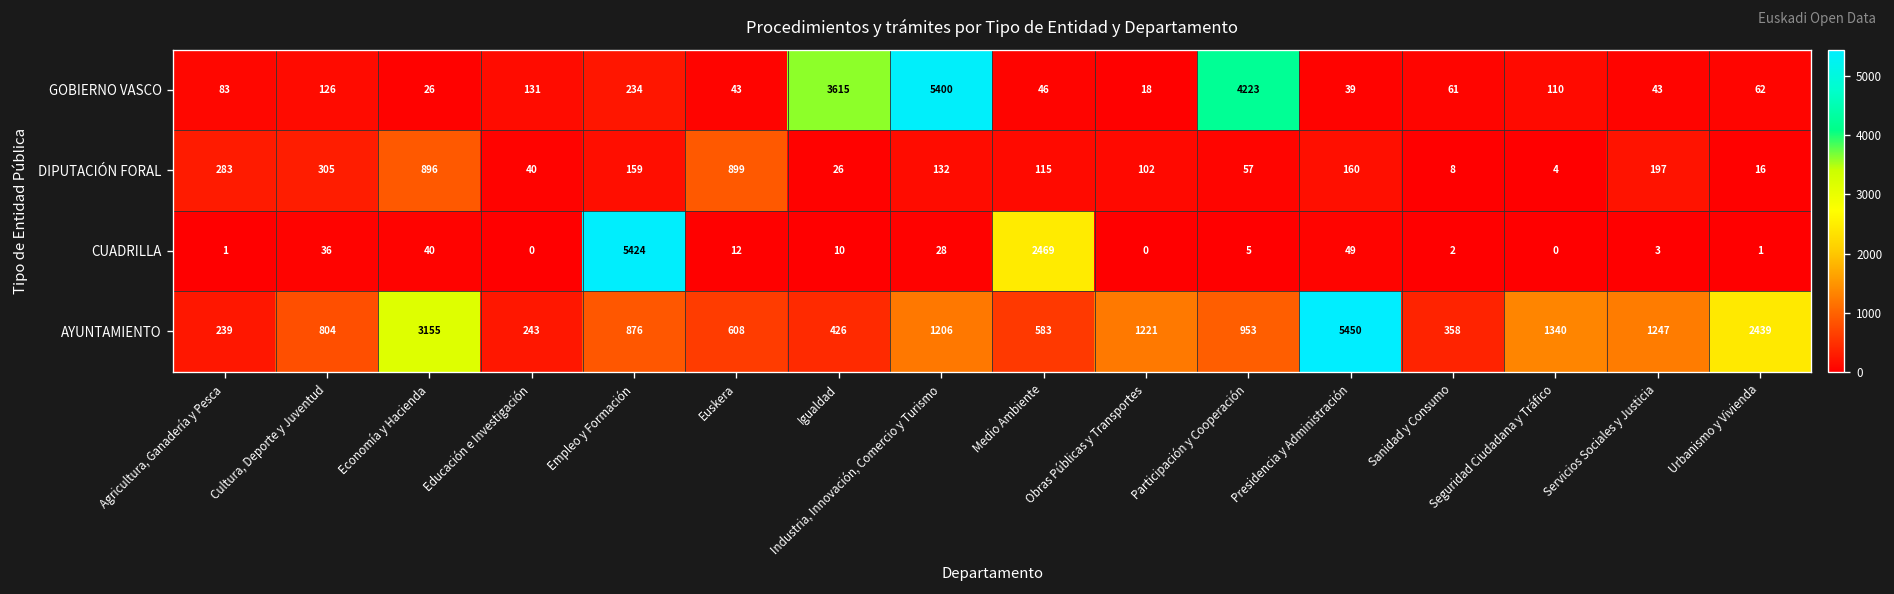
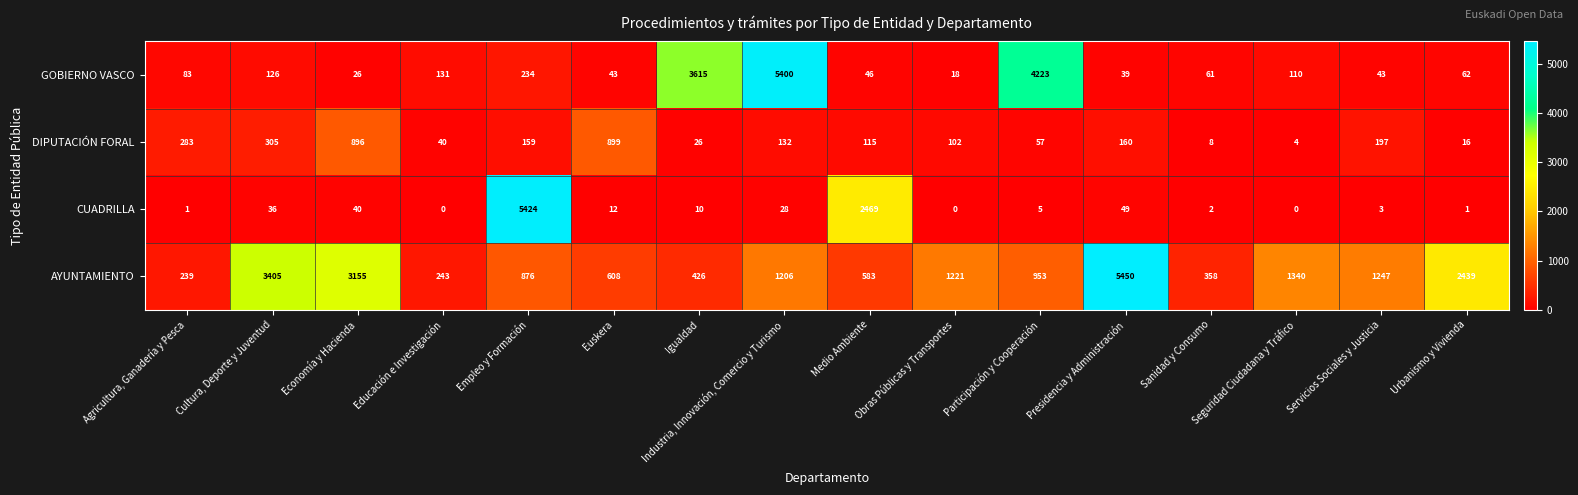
  {
    "GOBIERNO VASCO": {
      "Agricultura, Ganadería y Pesca": 83,
      "Cultura, Deporte y Juventud": 126,
      "Economía y Hacienda": 26,
      "Educación e Investigación": 131,
      "Empleo y Formación": 234,
      "Euskera": 43,
      "Igualdad": 3615,
      "Industria, Innovación, Comercio y Turismo": 5400,
      "Medio Ambiente": 46,
      "Obras Públicas y Transportes": 18,
      "Participación y Cooperación": 4223,
      "Presidencia y Administración": 39,
      "Sanidad y Consumo": 61,
      "Seguridad Ciudadana y Tráfico": 110,
      "Servicios Sociales y Justicia": 43,
      "Urbanismo y Vivienda": 62
    },
    "DIPUTACIÓN FORAL": {
      "Agricultura, Ganadería y Pesca": 283,
      "Cultura, Deporte y Juventud": 305,
      "Economía y Hacienda": 896,
      "Educación e Investigación": 40,
      "Empleo y Formación": 159,
      "Euskera": 899,
      "Igualdad": 26,
      "Industria, Innovación, Comercio y Turismo": 132,
      "Medio Ambiente": 115,
      "Obras Públicas y Transportes": 102,
      "Participación y Cooperación": 57,
      "Presidencia y Administración": 160,
      "Sanidad y Consumo": 8,
      "Seguridad Ciudadana y Tráfico": 4,
      "Servicios Sociales y Justicia": 197,
      "Urbanismo y Vivienda": 16
    },
    "CUADRILLA": {
      "Agricultura, Ganadería y Pesca": 1,
      "Cultura, Deporte y Juventud": 36,
      "Economía y Hacienda": 40,
      "Educación e Investigación": 0,
      "Empleo y Formación": 5424,
      "Euskera": 12,
      "Igualdad": 10,
      "Industria, Innovación, Comercio y Turismo": 28,
      "Medio Ambiente": 2469,
      "Obras Públicas y Transportes": 0,
      "Participación y Cooperación": 5,
      "Presidencia y Administración": 49,
      "Sanidad y Consumo": 2,
      "Seguridad Ciudadana y Tráfico": 0,
      "Servicios Sociales y Justicia": 3,
      "Urbanismo y Vivienda": 1
    },
    "AYUNTAMIENTO": {
      "Agricultura, Ganadería y Pesca": 239,
-     "Cultura, Deporte y Juventud": 804,
+     "Cultura, Deporte y Juventud": 3405,
      "Economía y Hacienda": 3155,
      "Educación e Investigación": 243,
      "Empleo y Formación": 876,
      "Euskera": 608,
      "Igualdad": 426,
      "Industria, Innovación, Comercio y Turismo": 1206,
      "Medio Ambiente": 583,
      "Obras Públicas y Transportes": 1221,
      "Participación y Cooperación": 953,
      "Presidencia y Administración": 5450,
      "Sanidad y Consumo": 358,
      "Seguridad Ciudadana y Tráfico": 1340,
      "Servicios Sociales y Justicia": 1247,
      "Urbanismo y Vivienda": 2439
    }
  }
